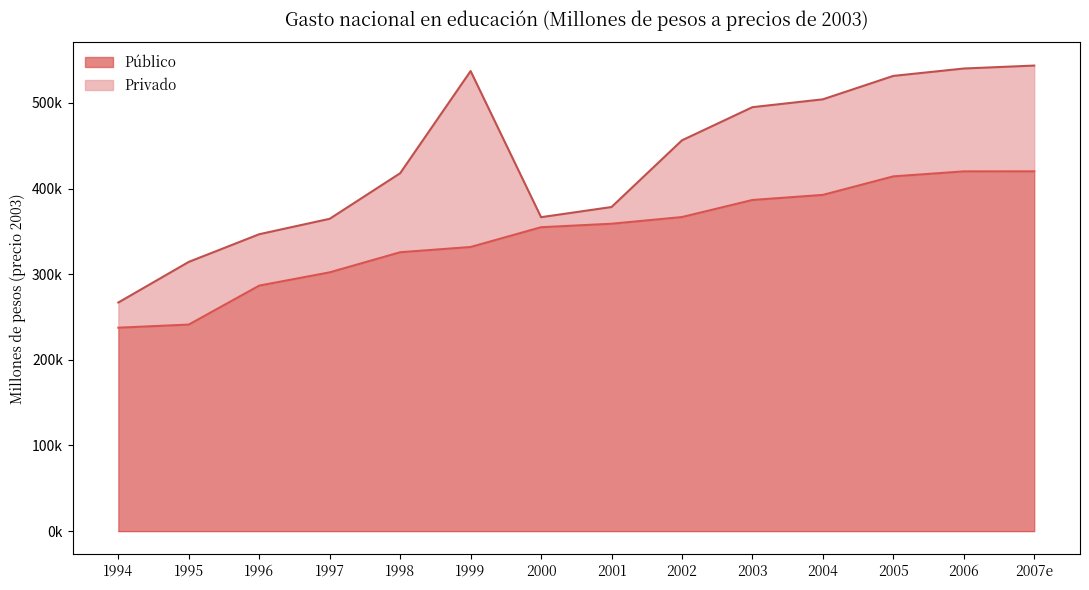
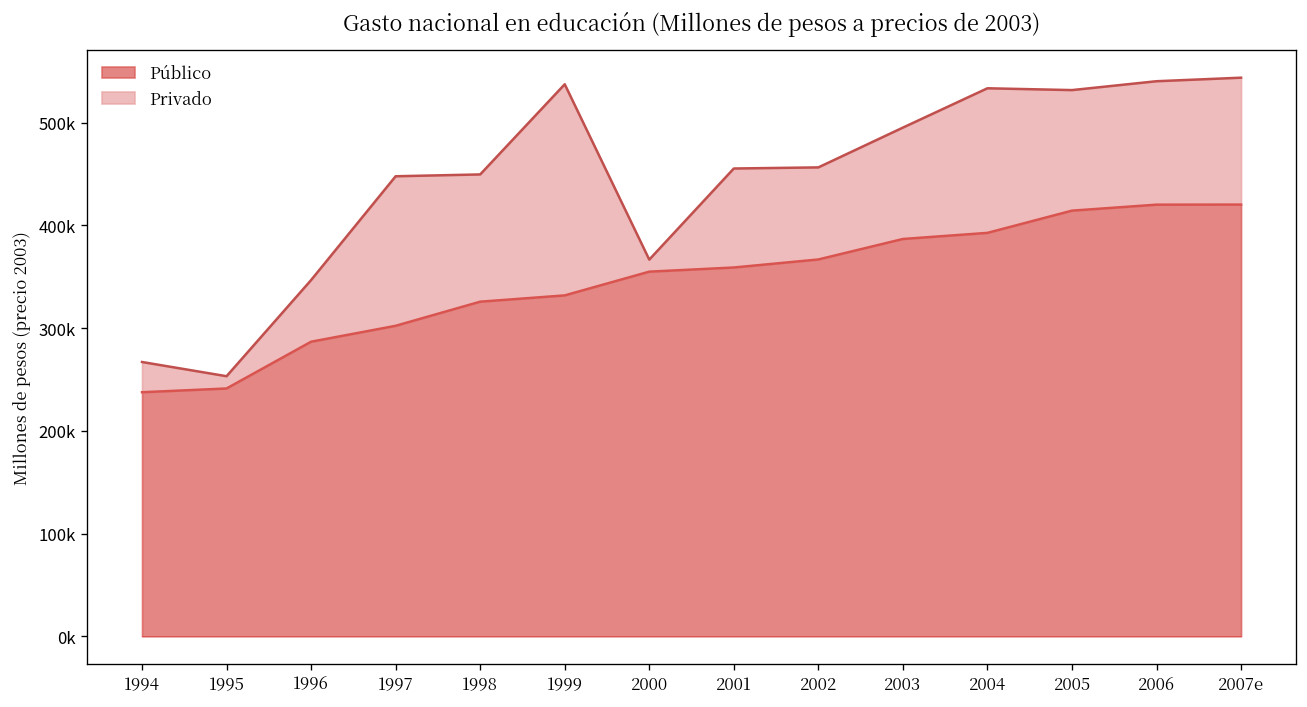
  {
    "Privado": {
      "1994": 30000,
-     "1995": 70000,
+     "1995": 10000,
      "1996": 60000,
-     "1997": 60000,
-     "1998": 90000,
+     "1997": 150000,
+     "1998": 120000,
      "1999": 210000,
      "2000": 10000,
-     "2001": 20000,
+     "2001": 100000,
      "2002": 90000,
      "2003": 110000,
-     "2004": 110000,
+     "2004": 140000,
      "2005": 120000,
      "2006": 120000,
      "2007e": 120000
    }
  }
